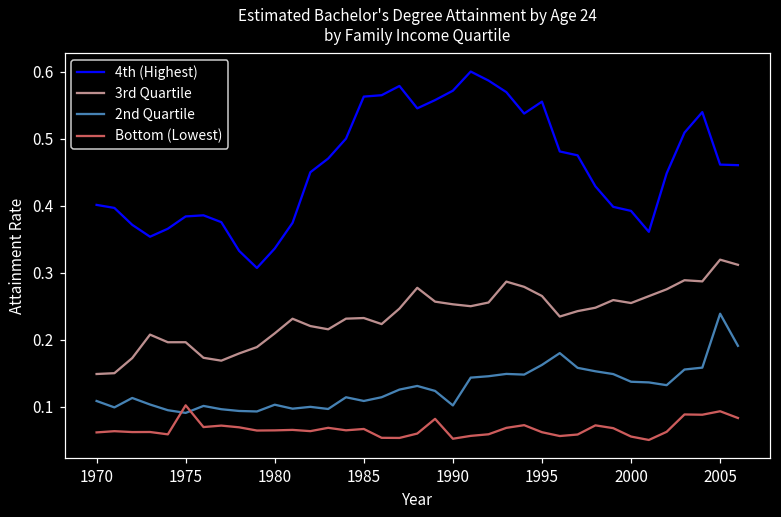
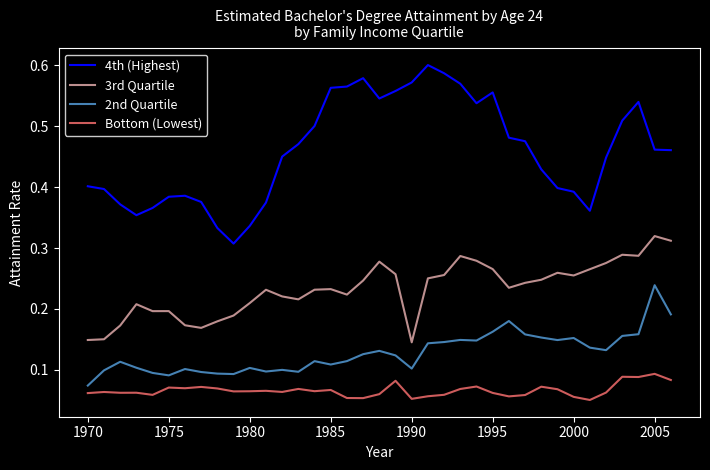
  {
    "4th (Highest)": {
      "1970": 0.40,
      "1975": 0.38,
      "1980": 0.34,
      "1985": 0.56,
      "1990": 0.57,
      "1995": 0.56,
      "2000": 0.39,
      "2005": 0.46
    },
    "3rd Quartile": {
      "1970": 0.15,
      "1975": 0.20,
      "1980": 0.21,
      "1985": 0.23,
-     "1990": 0.25,
+     "1990": 0.15,
      "1995": 0.27,
      "2000": 0.26,
      "2005": 0.32
    },
    "2nd Quartile": {
-     "1970": 0.11,
+     "1970": 0.07,
      "1975": 0.09,
      "1980": 0.10,
      "1985": 0.11,
      "1990": 0.10,
      "1995": 0.16,
-     "2000": 0.14,
+     "2000": 0.15,
      "2005": 0.24
    },
    "Bottom (Lowest)": {
      "1970": 0.06,
-     "1975": 0.10,
+     "1975": 0.07,
      "1980": 0.06,
      "1985": 0.07,
      "1990": 0.05,
      "1995": 0.06,
      "2000": 0.06,
      "2005": 0.09
    }
  }
